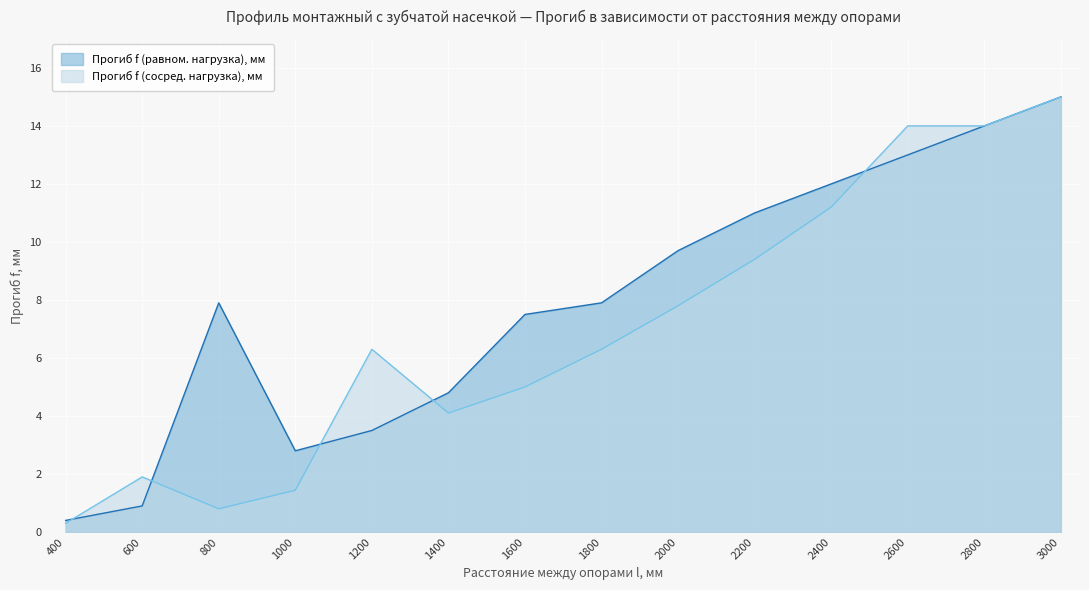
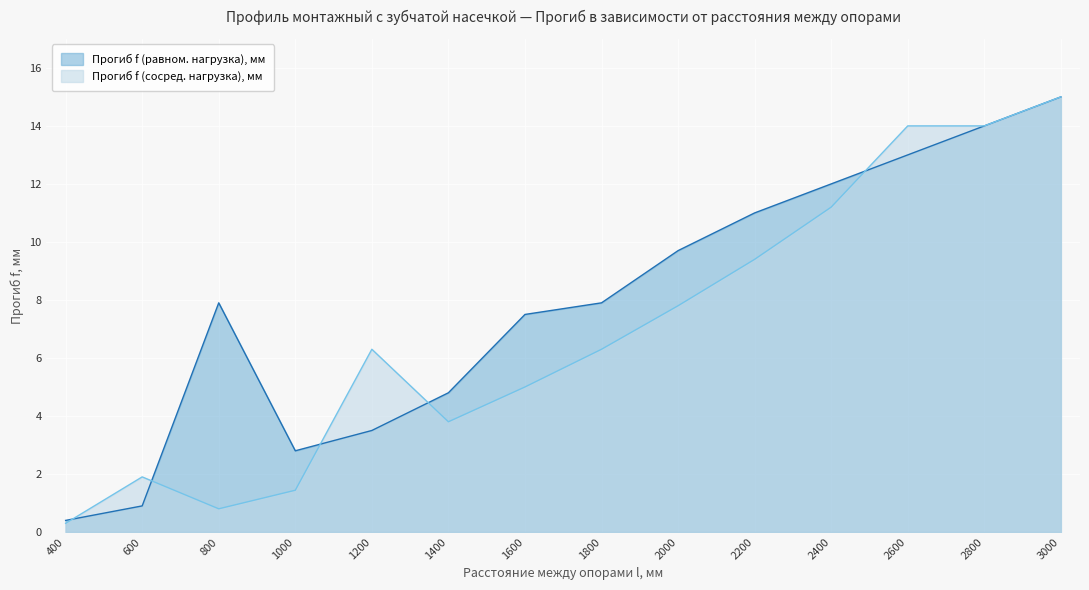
  {
    "Прогиб f (равном. нагрузка), мм": {
      "400": 0.4,
      "600": 0.9,
      "800": 7.9,
      "1000": 2.8,
      "1200": 3.5,
      "1400": 4.8,
      "1600": 7.5,
      "1800": 7.9,
      "2000": 9.7,
      "2200": 11.0,
      "2400": 12.0,
      "2600": 13.0
    },
    "Прогиб f (сосред. нагрузка), мм": {
      "400": 0.3,
      "600": 1.9,
      "800": 0.8,
      "1000": 1.4,
      "1200": 6.3,
-     "1400": 4.1,
+     "1400": 3.8,
      "1600": 5.0,
      "1800": 6.3,
      "2000": 7.8,
      "2200": 9.4,
      "2400": 11.2,
      "2600": 14.0
    }
  }
